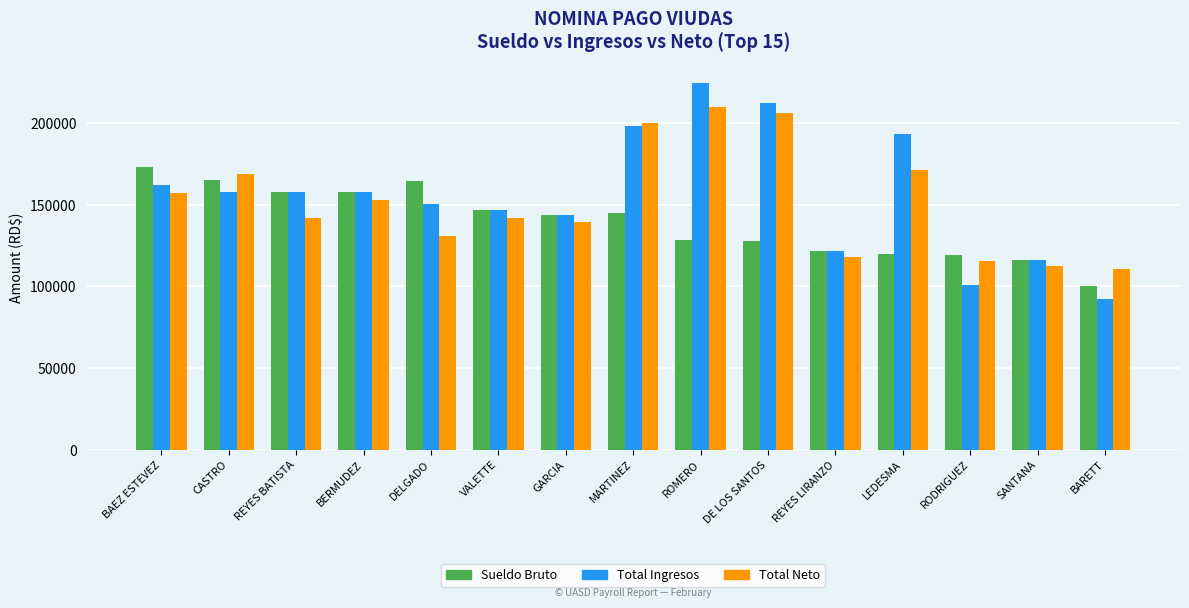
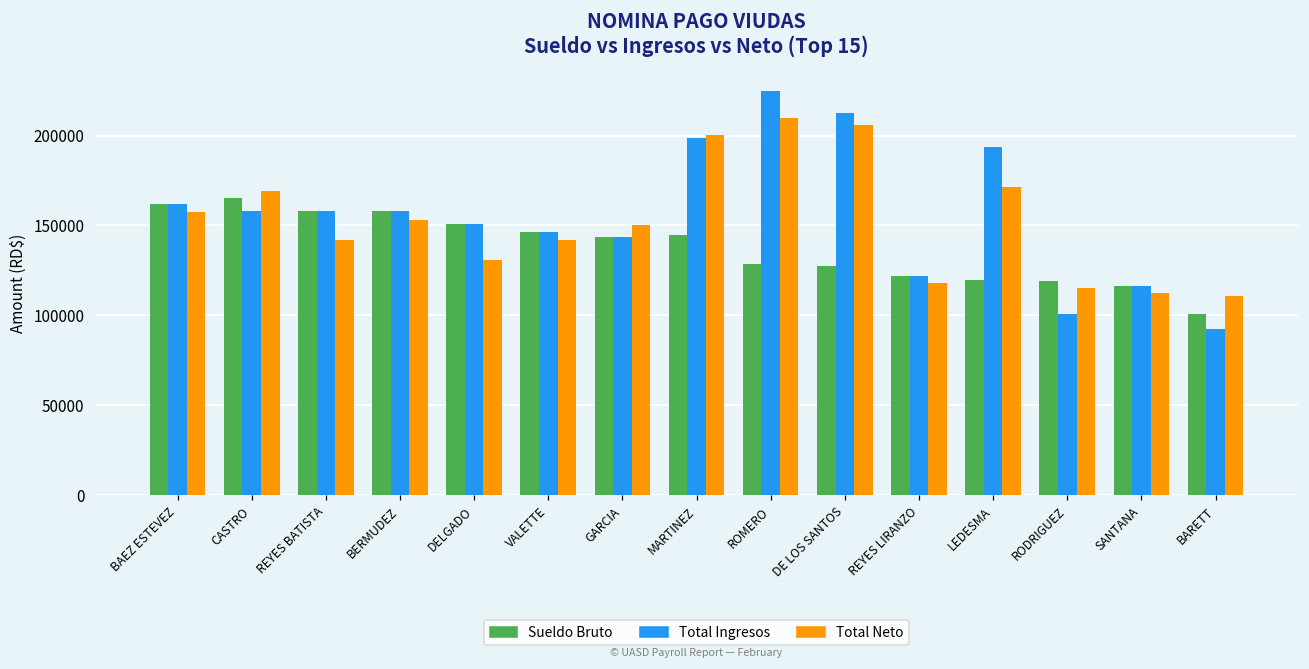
  {
    "Sueldo Bruto": {
-     "BAEZ ESTEVEZ": 173000,
+     "BAEZ ESTEVEZ": 162000,
      "CASTRO": 165000,
      "REYES BATISTA": 158000,
      "BERMUDEZ": 158000,
-     "DELGADO": 165000,
+     "DELGADO": 151000,
      "VALETTE": 147000,
      "GARCIA": 144000,
      "MARTINEZ": 145000,
      "ROMERO": 128000,
      "DE LOS SANTOS": 128000,
      "REYES LIRANZO": 122000,
      "LEDESMA": 120000,
      "RODRIGUEZ": 119000,
      "SANTANA": 116000,
      "BARETT": 101000
    },
    "Total Ingresos": {
      "BAEZ ESTEVEZ": 162000,
      "CASTRO": 158000,
      "REYES BATISTA": 158000,
      "BERMUDEZ": 158000,
      "DELGADO": 151000,
      "VALETTE": 147000,
      "GARCIA": 144000,
      "MARTINEZ": 199000,
      "ROMERO": 225000,
      "DE LOS SANTOS": 213000,
      "REYES LIRANZO": 122000,
      "LEDESMA": 193000,
      "RODRIGUEZ": 101000,
      "SANTANA": 116000,
      "BARETT": 93000
    },
    "Total Neto": {
      "BAEZ ESTEVEZ": 157000,
      "CASTRO": 169000,
      "REYES BATISTA": 142000,
      "BERMUDEZ": 153000,
      "DELGADO": 131000,
      "VALETTE": 142000,
-     "GARCIA": 139000,
+     "GARCIA": 150000,
      "MARTINEZ": 200000,
      "ROMERO": 210000,
      "DE LOS SANTOS": 206000,
      "REYES LIRANZO": 118000,
      "LEDESMA": 171000,
      "RODRIGUEZ": 115000,
      "SANTANA": 113000,
      "BARETT": 111000
    }
  }
